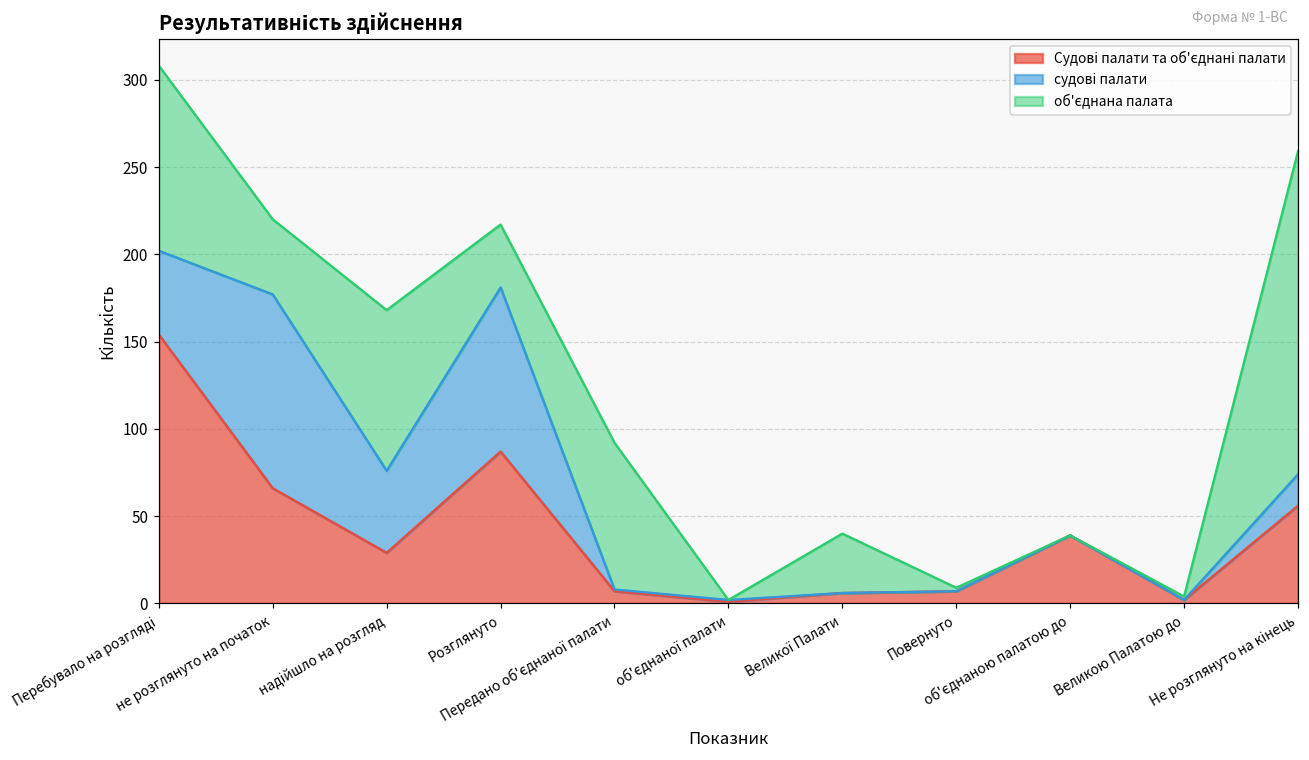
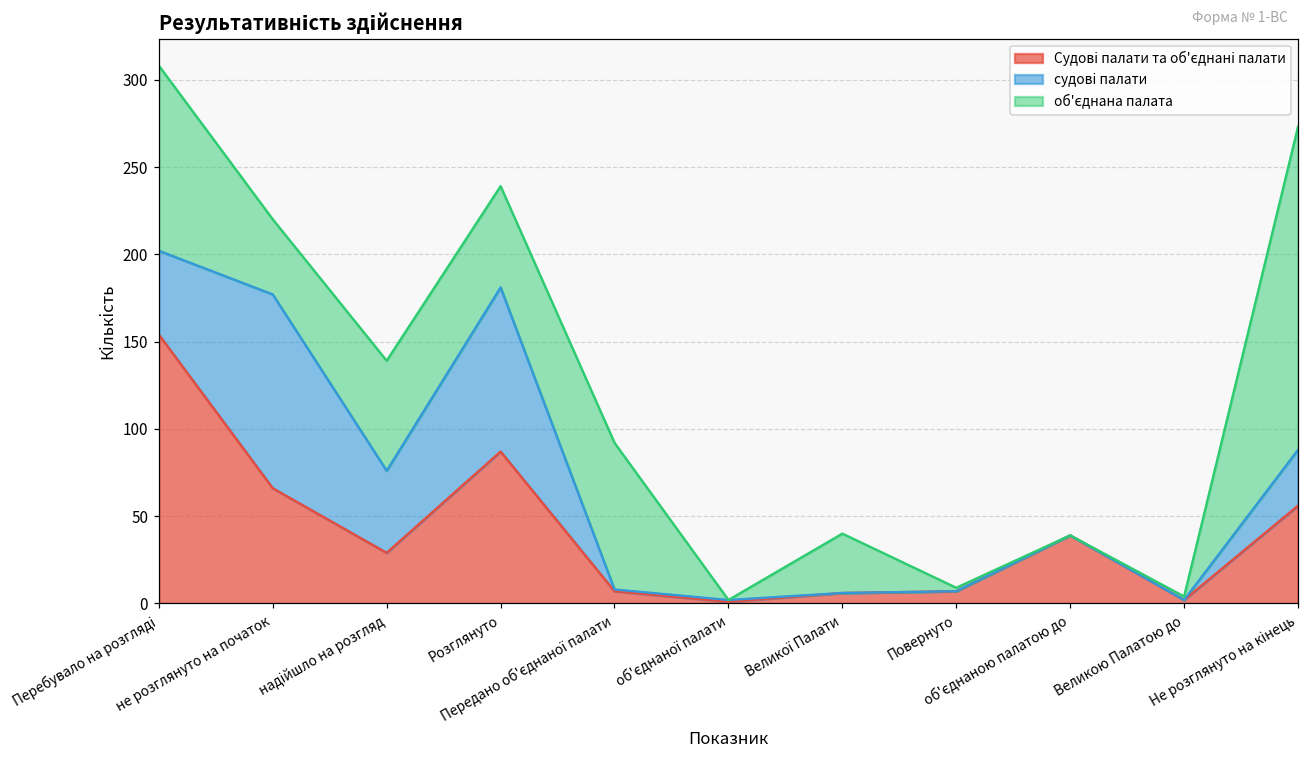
  {
    "Судові палати та об'єднані палати": {
      "Перебувало на розгляді": 154,
      "не розглянуто на початок": 66,
      "надійшло на розгляд": 29,
      "Розглянуто": 87,
      "Не розглянуто на кінець": 56
    },
    "судові палати": {
      "Перебувало на розгляді": 48,
      "не розглянуто на початок": 111,
      "надійшло на розгляд": 47,
      "Розглянуто": 94,
-     "Не розглянуто на кінець": 18
+     "Не розглянуто на кінець": 32
    },
    "об'єднана палата": {
      "Перебувало на розгляді": 106,
      "не розглянуто на початок": 43,
-     "надійшло на розгляд": 92,
-     "Розглянуто": 36,
+     "надійшло на розгляд": 63,
+     "Розглянуто": 58,
      "Передано об'єднаної палати": 84,
      "Великої Палати": 34,
      "Повернуто": 2,
      "Великою Палатою до": 2,
      "Не розглянуто на кінець": 185
    }
  }
